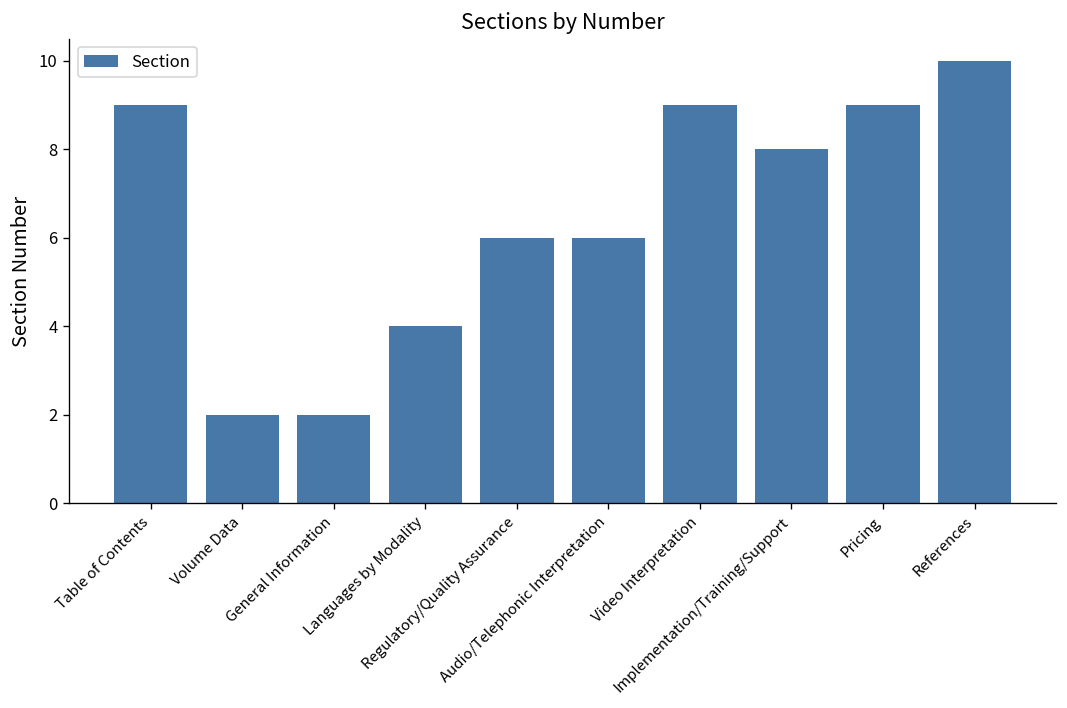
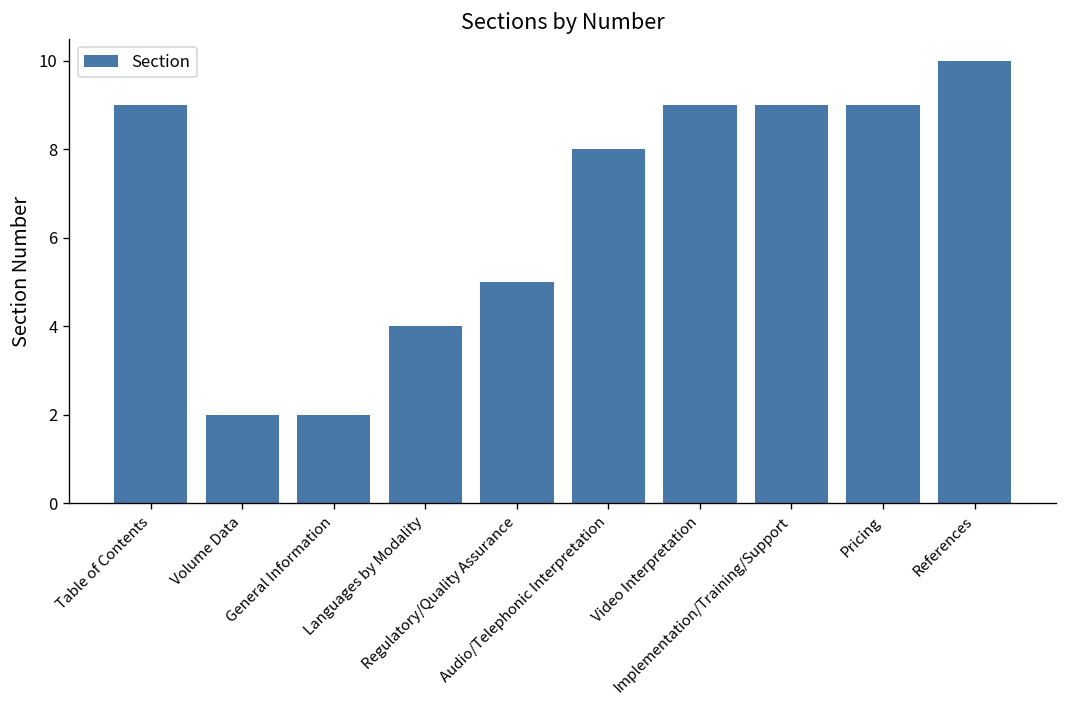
  {
    "Table of Contents": 9,
    "Volume Data": 2,
    "General Information": 2,
    "Languages by Modality": 4,
-   "Regulatory/Quality Assurance": 6,
-   "Audio/Telephonic Interpretation": 6,
+   "Regulatory/Quality Assurance": 5,
+   "Audio/Telephonic Interpretation": 8,
    "Video Interpretation": 9,
-   "Implementation/Training/Support": 8,
+   "Implementation/Training/Support": 9,
    "Pricing": 9,
    "References": 10
  }
